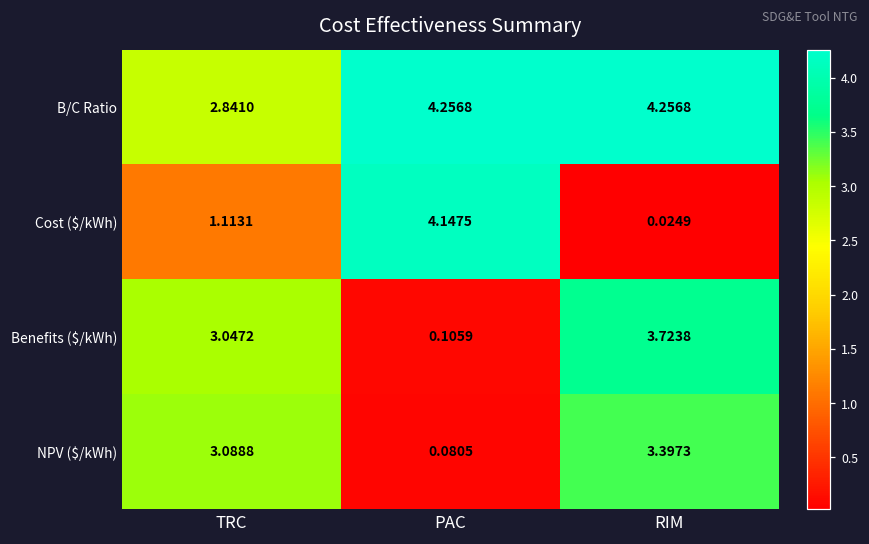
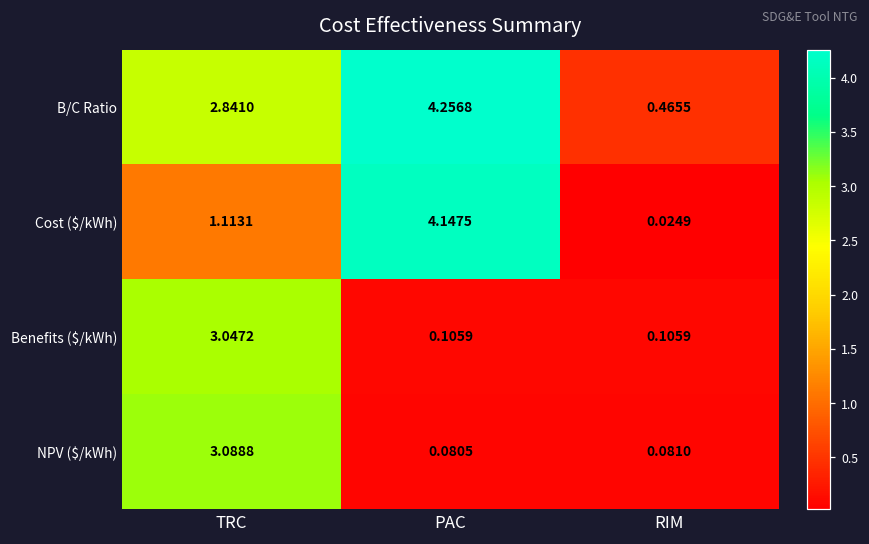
  {
    "B/C Ratio": {
      "TRC": 2.8410,
      "PAC": 4.2568,
-     "RIM": 4.2568
+     "RIM": 0.4655
    },
    "Cost ($/kWh)": {
      "TRC": 1.1131,
      "PAC": 4.1475,
      "RIM": 0.0249
    },
    "Benefits ($/kWh)": {
      "TRC": 3.0472,
      "PAC": 0.1059,
-     "RIM": 3.7238
+     "RIM": 0.1059
    },
    "NPV ($/kWh)": {
      "TRC": 3.0888,
      "PAC": 0.0805,
-     "RIM": 3.3973
+     "RIM": 0.0810
    }
  }
